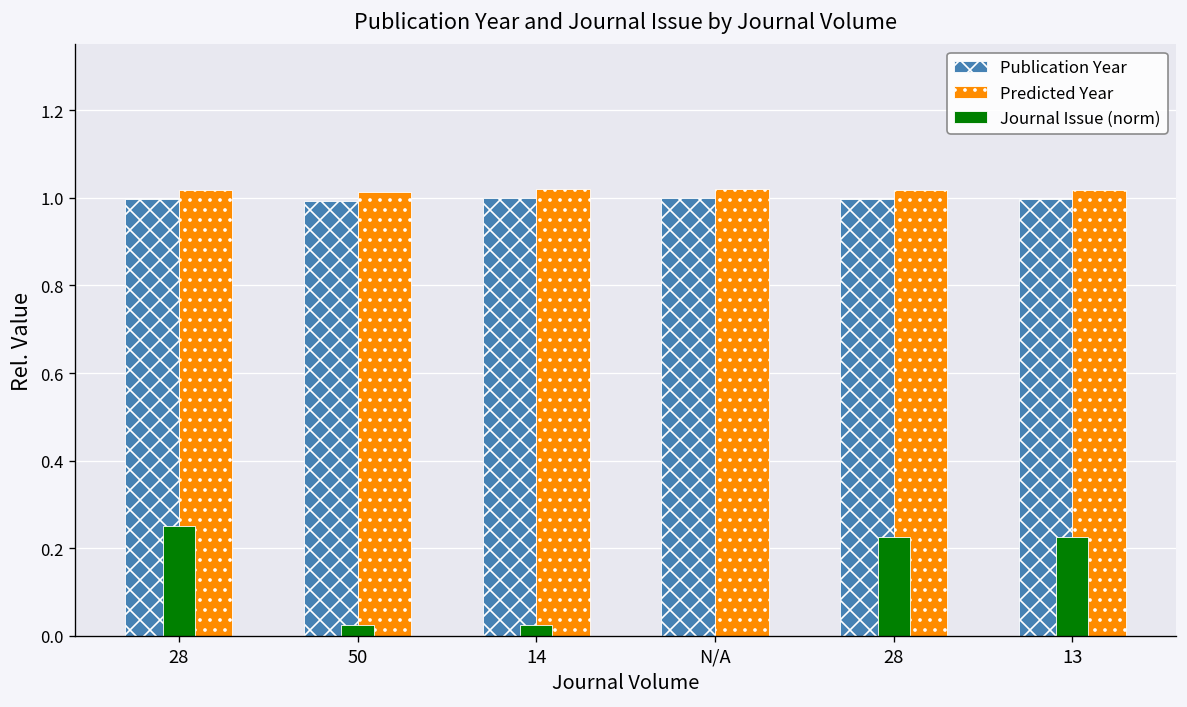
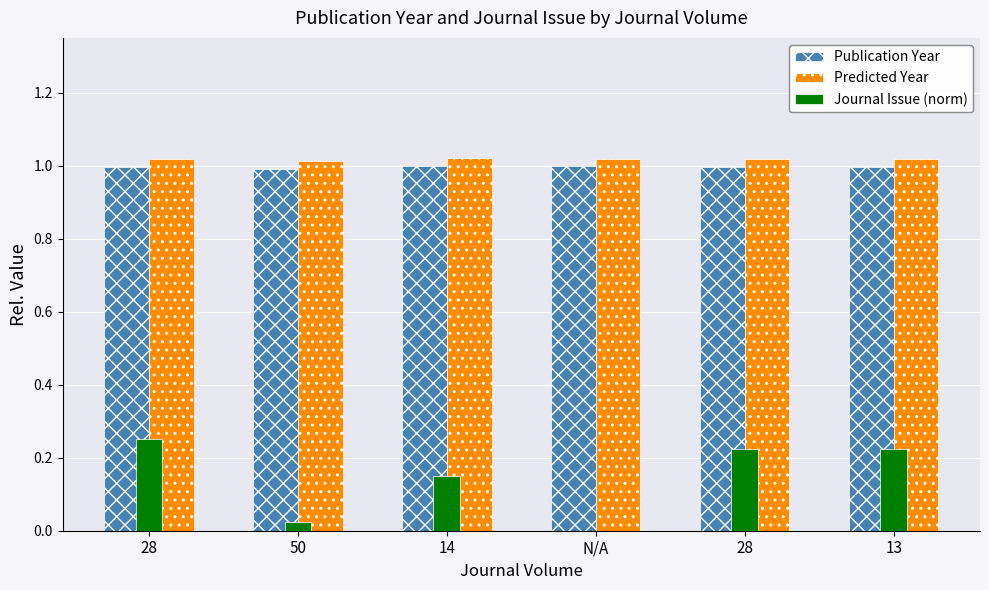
  {
    "Publication Year": {
      "50": 0.99,
      "14": 1.00,
      "N/A": 1.00,
      "13": 1.00
    },
    "Predicted Year": {
      "50": 1.01,
      "14": 1.02,
      "N/A": 1.02,
      "13": 1.02
    },
    "Journal Issue (norm)": {
      "50": 0.03,
-     "14": 0.03,
+     "14": 0.15,
      "N/A": 0.00,
      "13": 0.23
    }
  }
